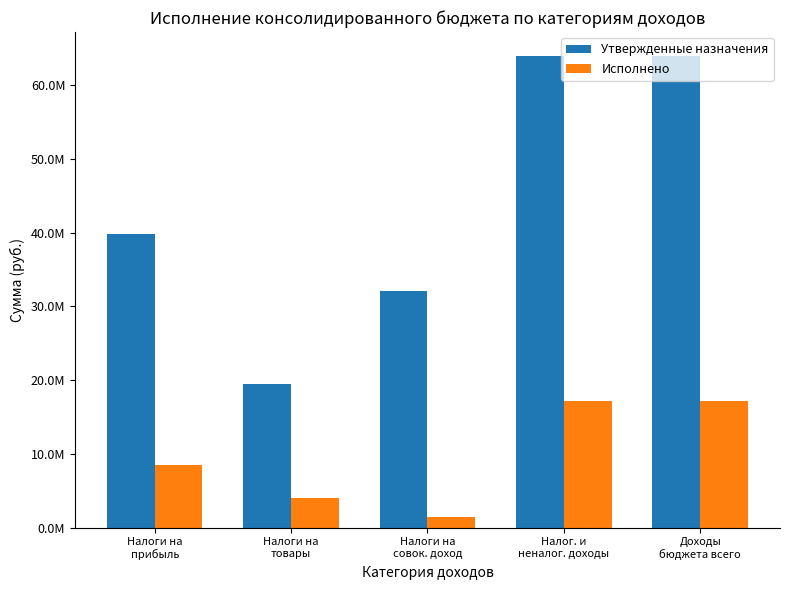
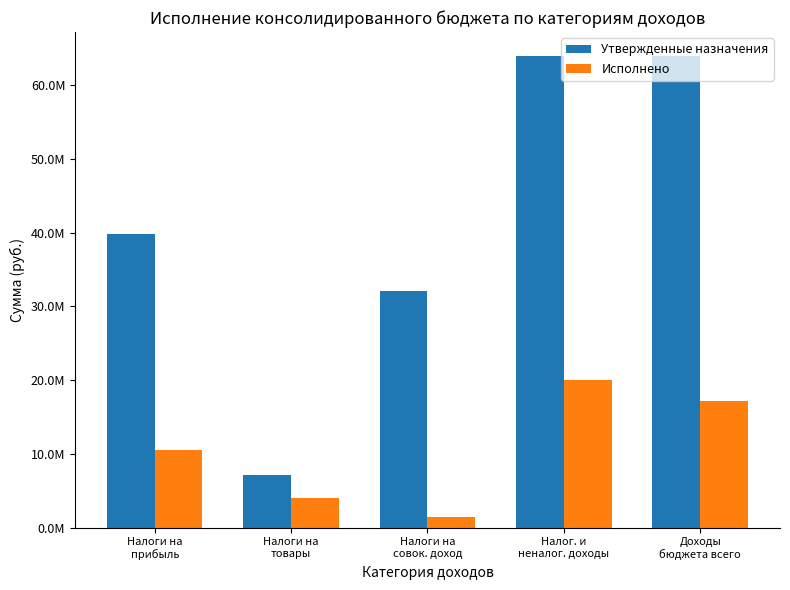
  {
    "Утвержденные назначения": {
      "Налоги на прибыль": 40000000,
-     "Налоги на товары": 20000000,
+     "Налоги на товары": 7000000,
      "Налоги на совок. доход": 32000000,
      "Налог. и неналог. доходы": 64000000
    },
    "Исполнено": {
-     "Налоги на прибыль": 9000000,
+     "Налоги на прибыль": 11000000,
      "Налоги на товары": 4000000,
      "Налоги на совок. доход": 1000000,
-     "Налог. и неналог. доходы": 17000000,
+     "Налог. и неналог. доходы": 20000000,
      "Доходы бюджета всего": 17000000
    }
  }
